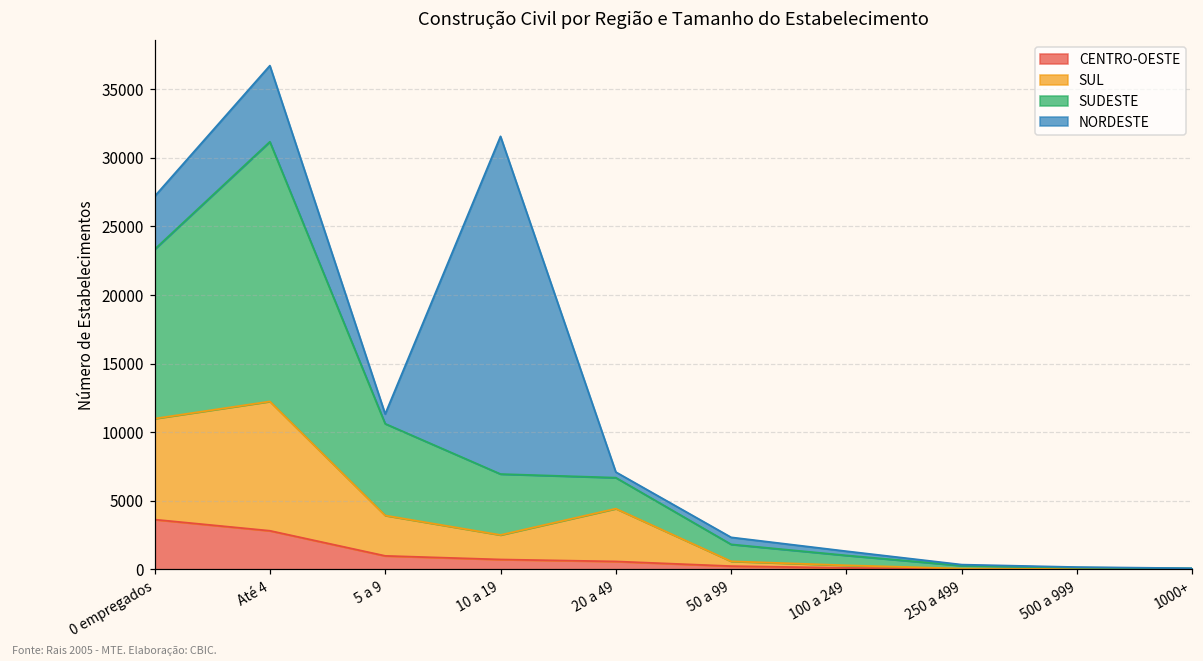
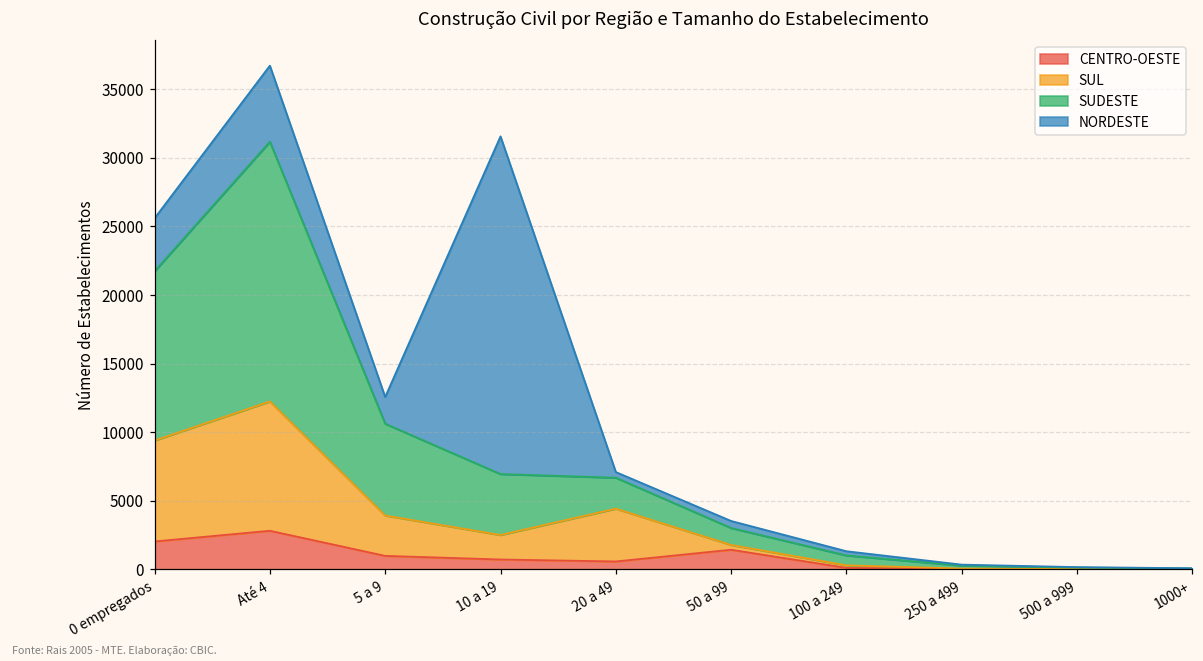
  {
    "CENTRO-OESTE": {
-     "0 empregados": 3600,
+     "0 empregados": 2000,
      "Até 4": 2800,
      "5 a 9": 1000,
      "10 a 19": 700,
      "20 a 49": 600,
-     "50 a 99": 200
+     "50 a 99": 1400
    },
    "SUL": {
      "0 empregados": 7400,
      "Até 4": 9400,
      "5 a 9": 2900,
      "10 a 19": 1800,
      "20 a 49": 3900,
      "50 a 99": 400
    },
    "SUDESTE": {
      "0 empregados": 12300,
      "Até 4": 18900,
      "5 a 9": 6700,
      "10 a 19": 4400,
      "20 a 49": 2300,
      "50 a 99": 1200,
      "100 a 249": 700
    },
    "NORDESTE": {
      "0 empregados": 3900,
      "Até 4": 5600,
-     "5 a 9": 700,
+     "5 a 9": 2000,
      "10 a 19": 24600,
      "20 a 49": 400,
      "50 a 99": 500,
      "100 a 249": 300
    }
  }
